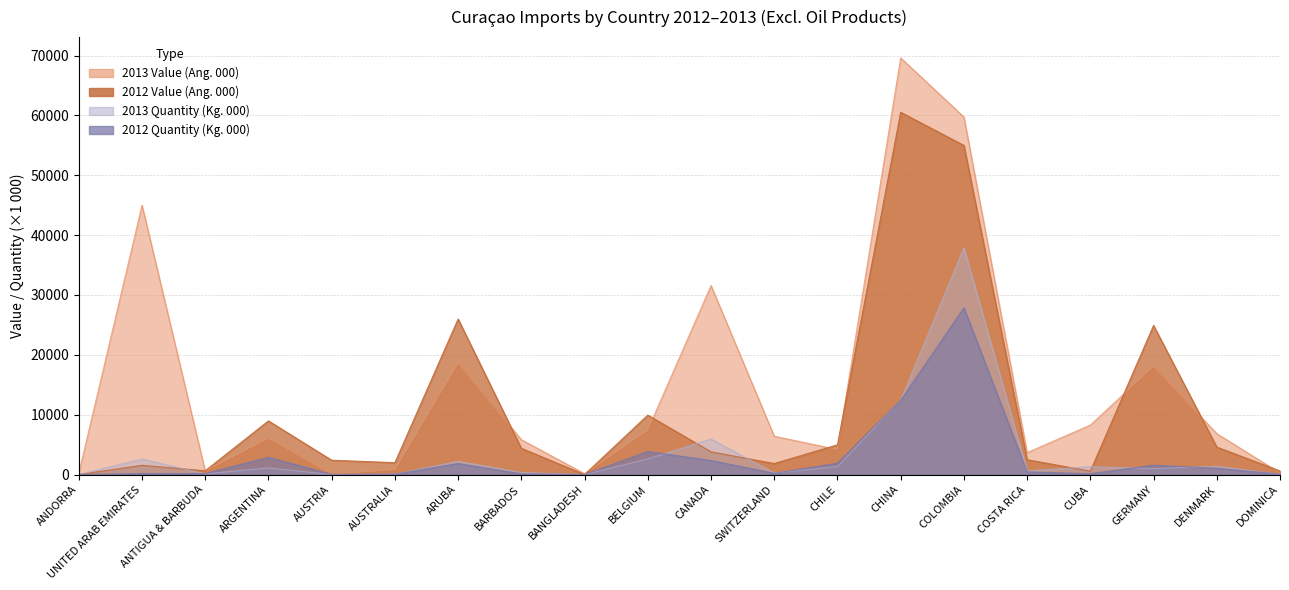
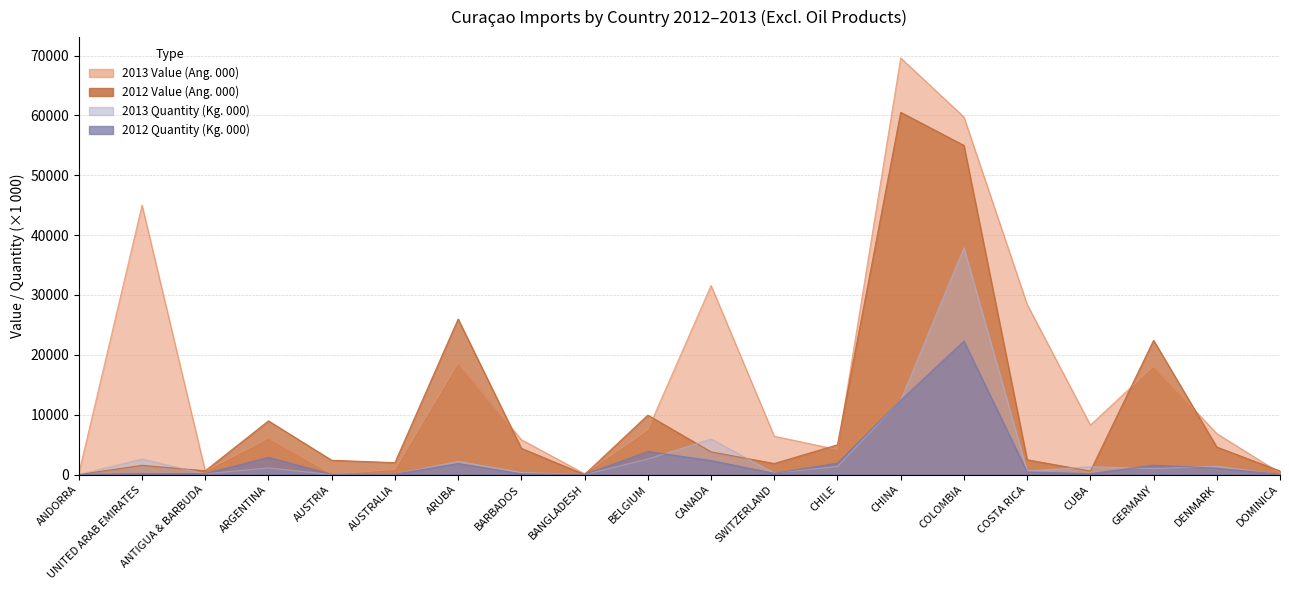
  {
    "2013 Value (Ang. 000)": {
      "UNITED ARAB EMIRATES": 45000,
      "ARGENTINA": 6000,
      "AUSTRALIA": 1000,
      "ARUBA": 19000,
      "BARBADOS": 6000,
      "BELGIUM": 7000,
      "CANADA": 32000,
      "SWITZERLAND": 6000,
      "CHILE": 4000,
      "CHINA": 70000,
      "COLOMBIA": 60000,
-     "COSTA RICA": 4000,
+     "COSTA RICA": 28000,
      "CUBA": 8000,
      "GERMANY": 18000,
      "DENMARK": 7000
    },
    "2012 Value (Ang. 000)": {
      "UNITED ARAB EMIRATES": 2000,
      "ARGENTINA": 9000,
      "AUSTRIA": 2000,
      "AUSTRALIA": 2000,
      "ARUBA": 26000,
      "BARBADOS": 4000,
      "BELGIUM": 10000,
      "CANADA": 4000,
      "SWITZERLAND": 2000,
      "CHILE": 5000,
      "CHINA": 61000,
      "COLOMBIA": 55000,
      "COSTA RICA": 2000,
      "CUBA": 1000,
-     "GERMANY": 25000,
+     "GERMANY": 22000,
      "DENMARK": 5000
    },
    "2013 Quantity (Kg. 000)": {
      "UNITED ARAB EMIRATES": 3000,
      "ARGENTINA": 1000,
      "BELGIUM": 3000,
      "CANADA": 6000,
      "CHILE": 1000,
      "COLOMBIA": 38000,
      "CUBA": 1000,
      "GERMANY": 1000
    },
    "2012 Quantity (Kg. 000)": {
      "UNITED ARAB EMIRATES": 0,
      "ARGENTINA": 3000,
      "BELGIUM": 4000,
      "CANADA": 2000,
      "CHILE": 2000,
-     "COLOMBIA": 28000,
+     "COLOMBIA": 22000,
      "CUBA": 0,
      "GERMANY": 2000
    }
  }
